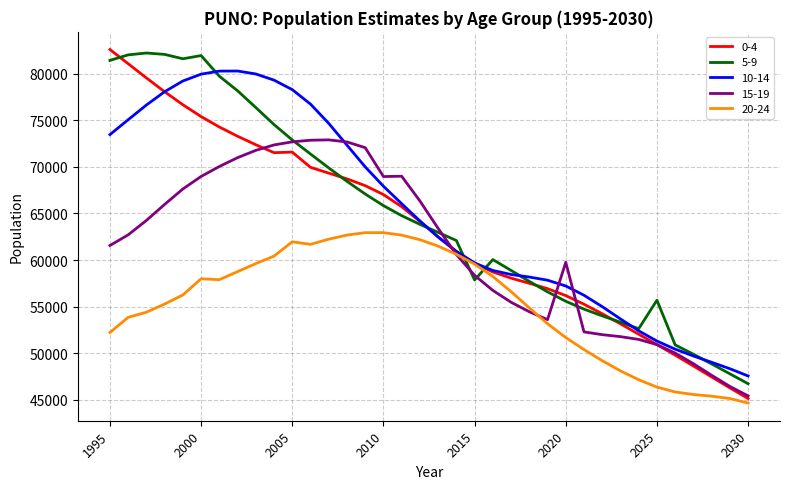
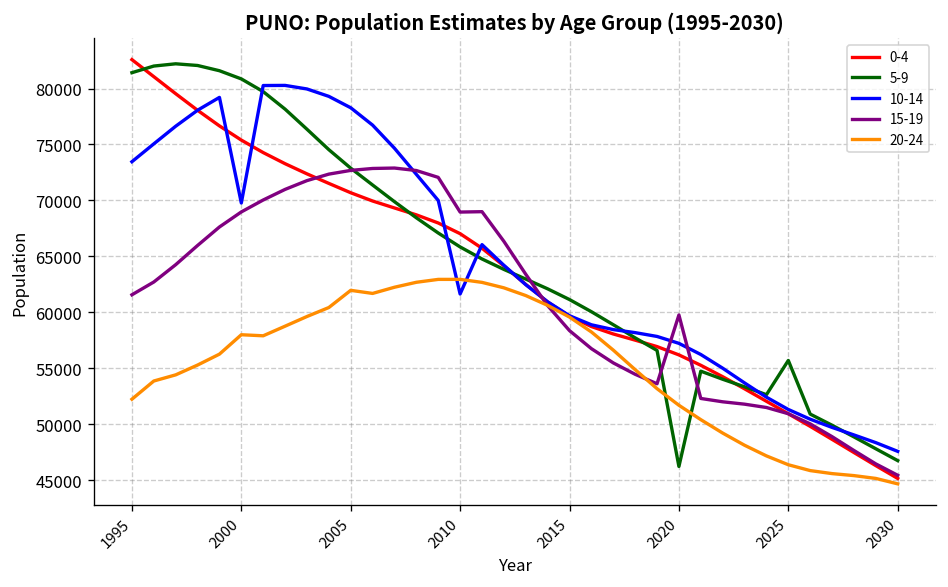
  {
    "0-4": {
      "1995": 83000,
      "2000": 75000,
-     "2005": 72000,
+     "2005": 71000,
      "2010": 67000,
      "2020": 56000,
      "2030": 45000
    },
    "5-9": {
      "1995": 81000,
-     "2000": 82000,
+     "2000": 81000,
      "2010": 66000,
-     "2015": 58000,
-     "2020": 56000,
+     "2015": 61000,
+     "2020": 46000,
      "2025": 56000,
      "2030": 47000
    },
    "10-14": {
      "1995": 73000,
-     "2000": 80000,
+     "2000": 70000,
      "2005": 78000,
-     "2010": 68000,
+     "2010": 62000,
      "2020": 57000,
      "2025": 51000,
      "2030": 48000
    },
    "15-19": {
      "1995": 62000,
      "2000": 69000,
      "2010": 69000,
      "2015": 58000,
      "2020": 60000,
      "2030": 45000
    },
    "20-24": {
      "1995": 52000,
      "2000": 58000,
      "2005": 62000,
      "2010": 63000,
      "2020": 52000,
      "2025": 46000,
      "2030": 45000
    }
  }
